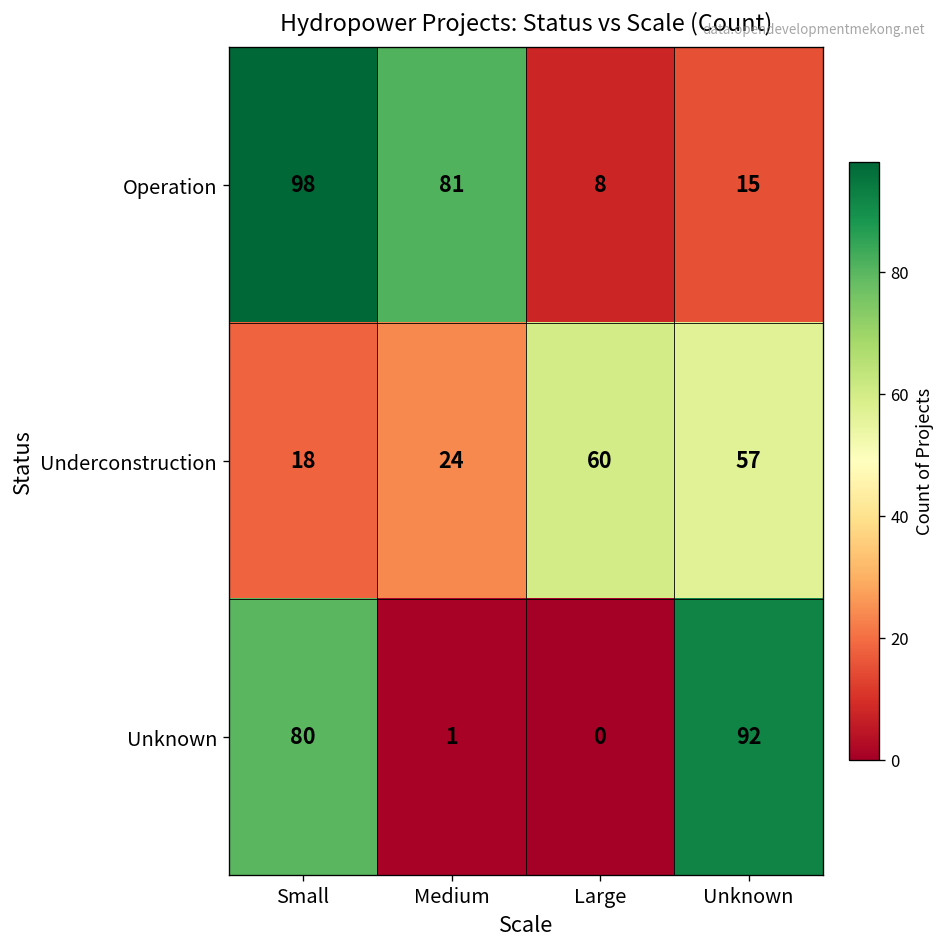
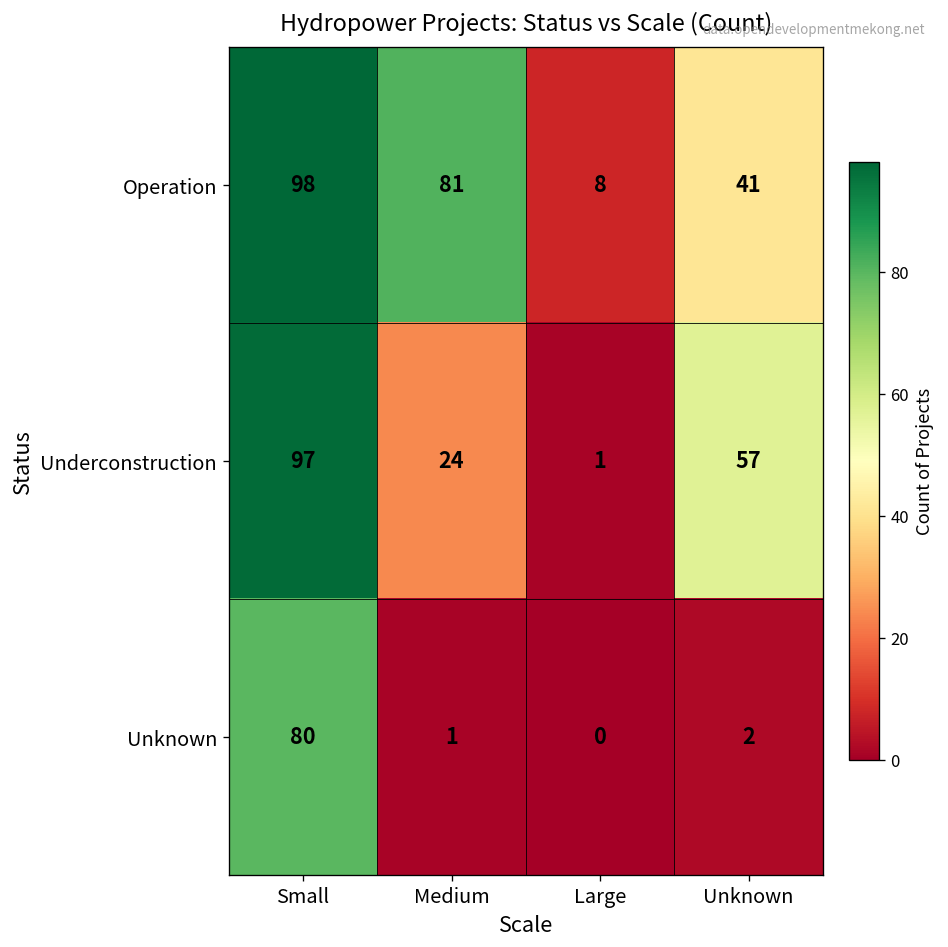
  {
    "Operation": {
      "Small": 98,
      "Medium": 81,
      "Large": 8,
-     "Unknown": 15
+     "Unknown": 41
    },
    "Underconstruction": {
-     "Small": 18,
+     "Small": 97,
      "Medium": 24,
-     "Large": 60,
+     "Large": 1,
      "Unknown": 57
    },
    "Unknown": {
      "Small": 80,
      "Medium": 1,
      "Large": 0,
-     "Unknown": 92
+     "Unknown": 2
    }
  }
